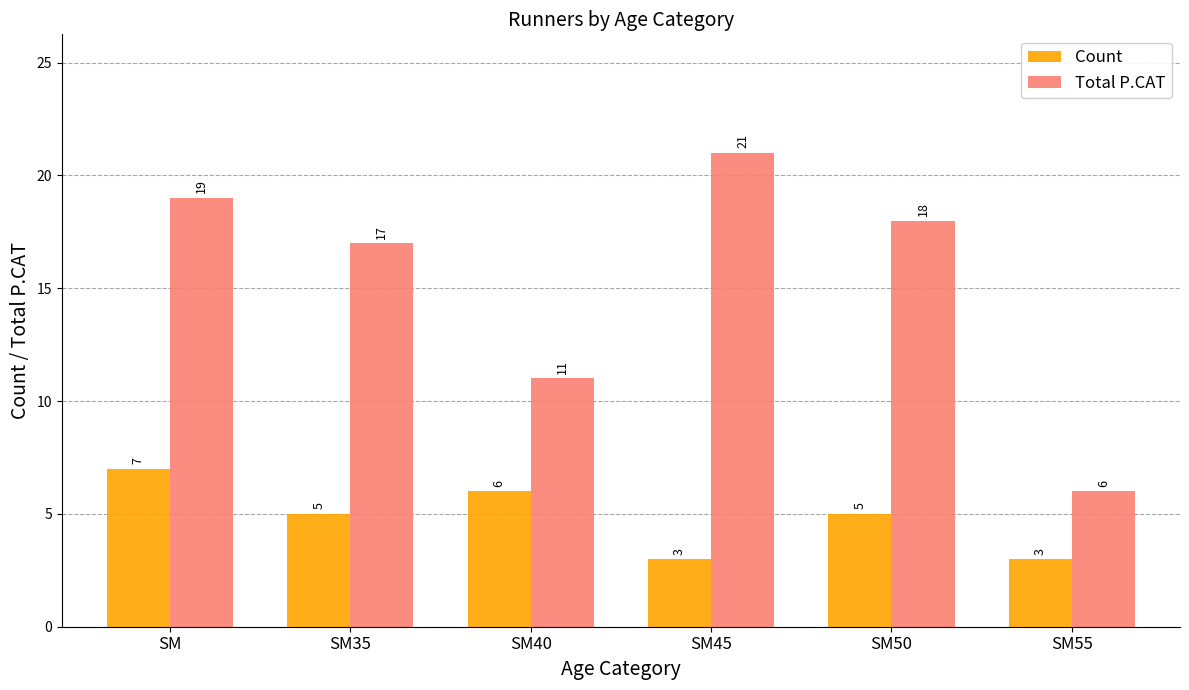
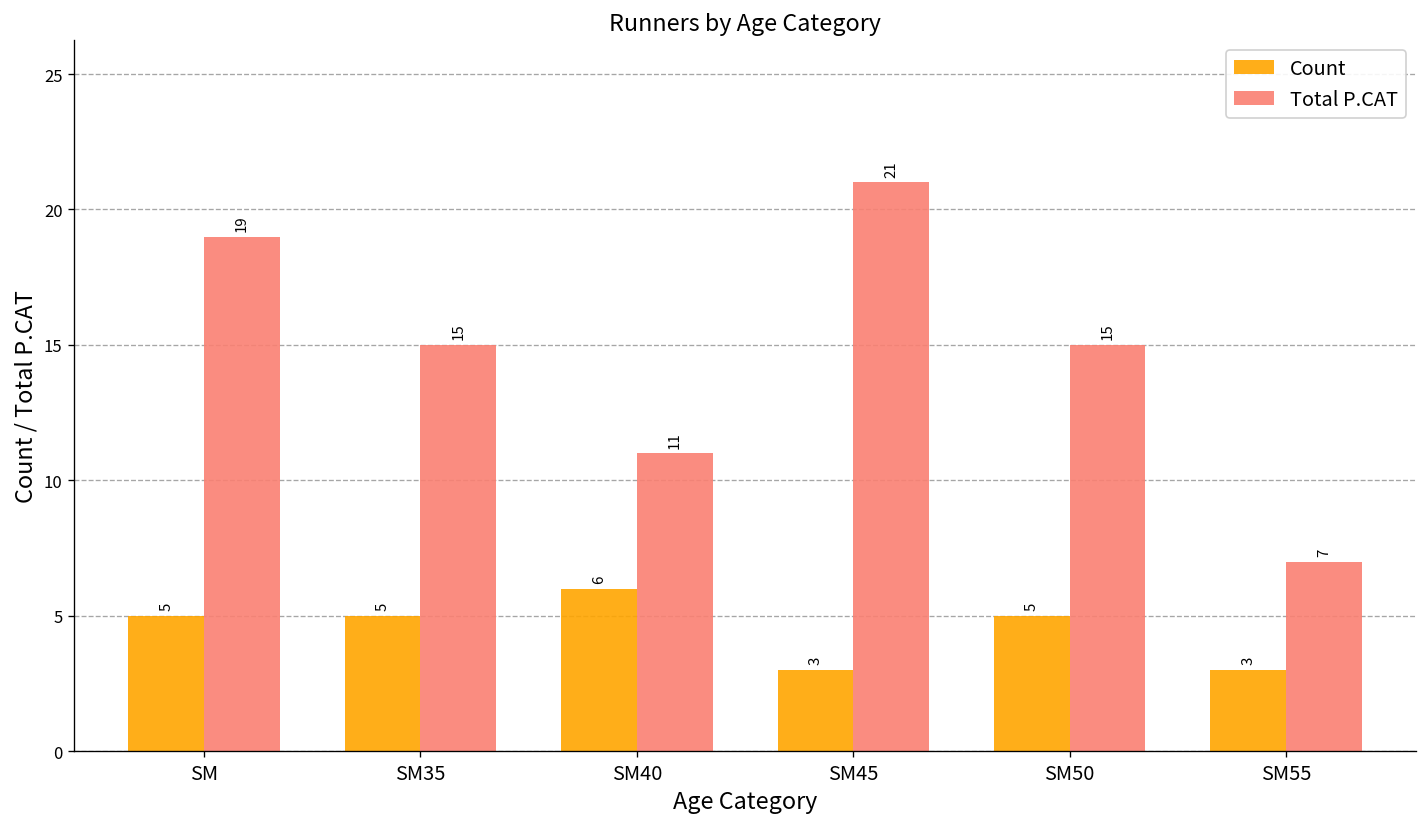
  {
    "Count": {
-     "SM": 7,
+     "SM": 5,
      "SM35": 5,
      "SM40": 6,
      "SM45": 3,
      "SM50": 5,
      "SM55": 3
    },
    "Total P.CAT": {
      "SM": 19,
-     "SM35": 17,
+     "SM35": 15,
      "SM40": 11,
      "SM45": 21,
-     "SM50": 18,
-     "SM55": 6
+     "SM50": 15,
+     "SM55": 7
    }
  }
